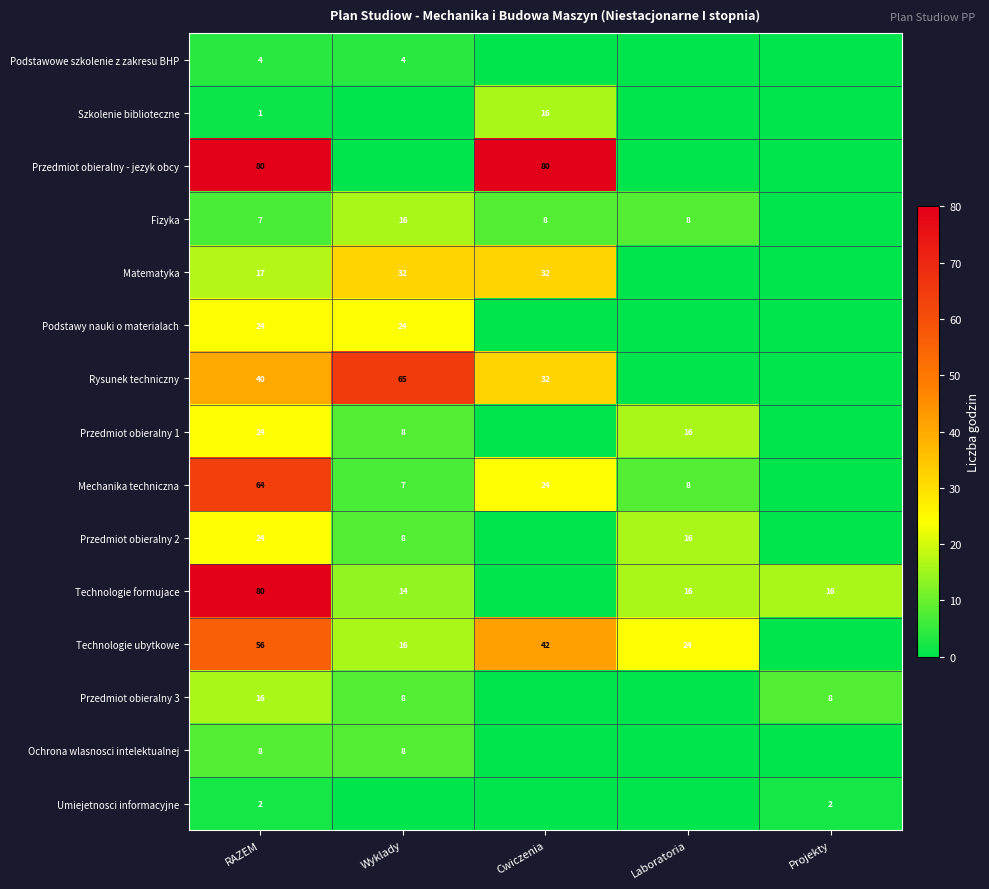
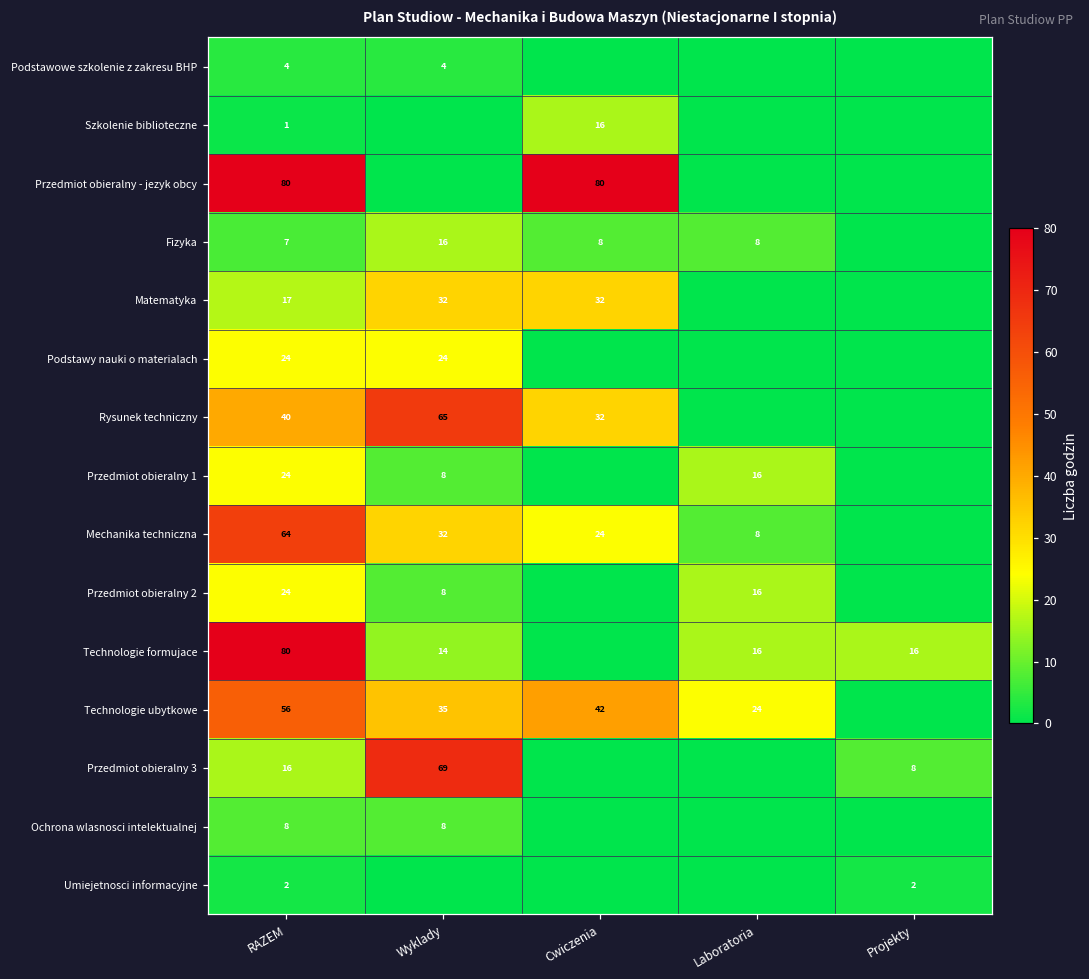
  {
    "Podstawowe szkolenie z zakresu BHP": {
      "RAZEM": 4,
      "Wyklady": 4
    },
    "Szkolenie biblioteczne": {
      "RAZEM": 1,
      "Cwiczenia": 16
    },
    "Przedmiot obieralny - jezyk obcy": {
      "RAZEM": 80,
      "Cwiczenia": 80
    },
    "Fizyka": {
      "RAZEM": 7,
      "Wyklady": 16,
      "Cwiczenia": 8,
      "Laboratoria": 8
    },
    "Matematyka": {
      "RAZEM": 17,
      "Wyklady": 32,
      "Cwiczenia": 32
    },
    "Podstawy nauki o materialach": {
      "RAZEM": 24,
      "Wyklady": 24
    },
    "Rysunek techniczny": {
      "RAZEM": 40,
      "Wyklady": 65,
      "Cwiczenia": 32
    },
    "Przedmiot obieralny 1": {
      "RAZEM": 24,
      "Wyklady": 8,
      "Laboratoria": 16
    },
    "Mechanika techniczna": {
      "RAZEM": 64,
-     "Wyklady": 7,
+     "Wyklady": 32,
      "Cwiczenia": 24,
      "Laboratoria": 8
    },
    "Przedmiot obieralny 2": {
      "RAZEM": 24,
      "Wyklady": 8,
      "Laboratoria": 16
    },
    "Technologie formujace": {
      "RAZEM": 80,
      "Wyklady": 14,
      "Laboratoria": 16,
      "Projekty": 16
    },
    "Technologie ubytkowe": {
      "RAZEM": 56,
-     "Wyklady": 16,
+     "Wyklady": 35,
      "Cwiczenia": 42,
      "Laboratoria": 24
    },
    "Przedmiot obieralny 3": {
      "RAZEM": 16,
-     "Wyklady": 8,
+     "Wyklady": 69,
      "Projekty": 8
    },
    "Ochrona wlasnosci intelektualnej": {
      "RAZEM": 8,
      "Wyklady": 8
    },
    "Umiejetnosci informacyjne": {
      "RAZEM": 2,
      "Projekty": 2
    }
  }
